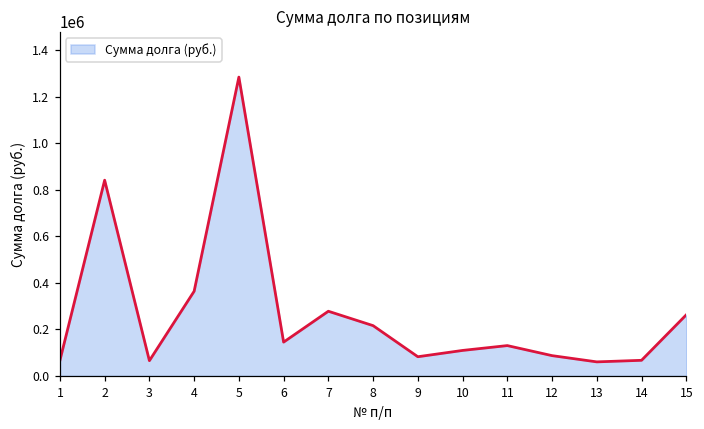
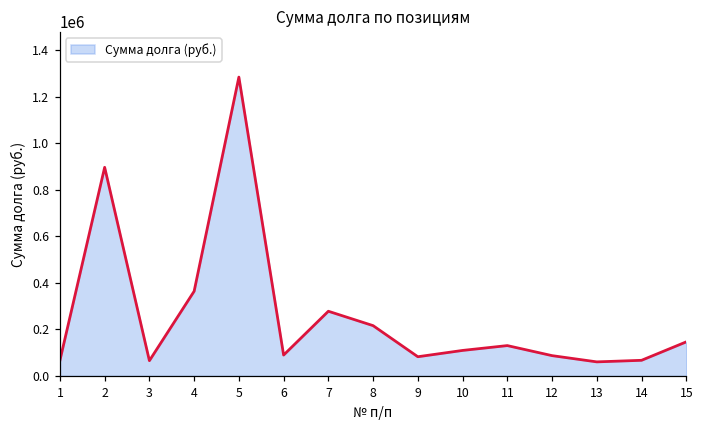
  {
    "1": 70000,
-   "2": 840000,
+   "2": 900000,
    "3": 70000,
    "4": 360000,
    "5": 1280000,
-   "6": 150000,
+   "6": 90000,
    "7": 280000,
    "8": 220000,
    "9": 80000,
    "10": 110000,
    "11": 130000,
    "12": 90000,
    "13": 60000,
    "14": 70000,
-   "15": 260000
+   "15": 150000
  }
